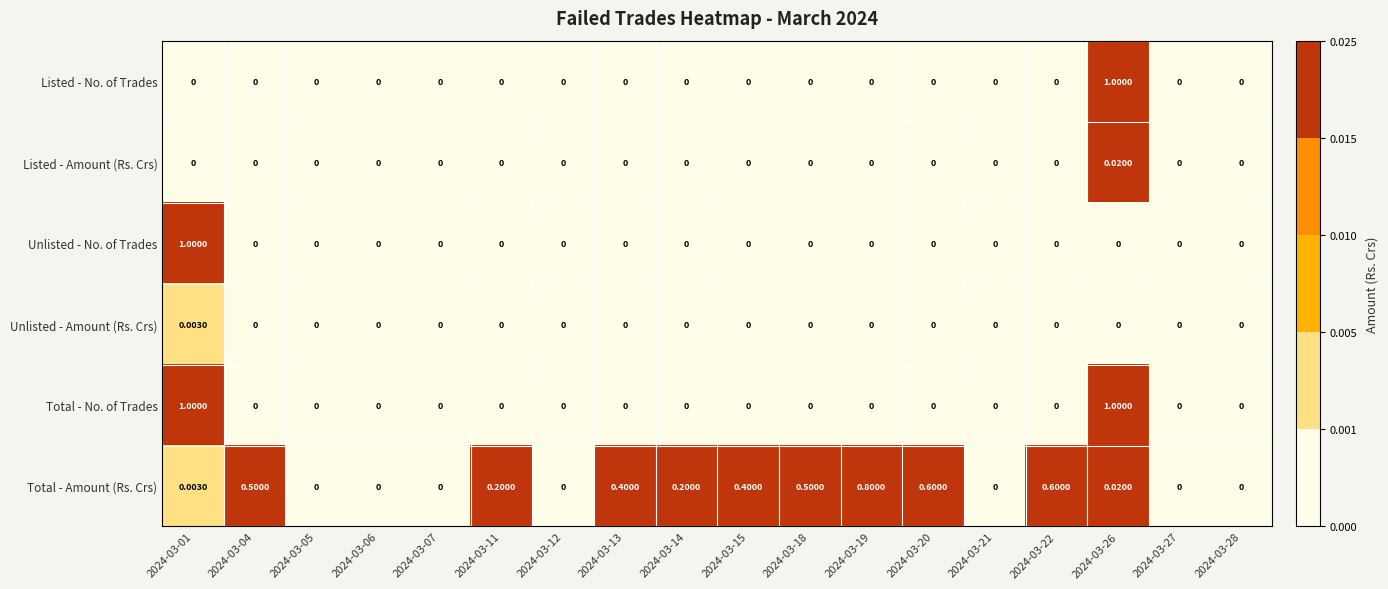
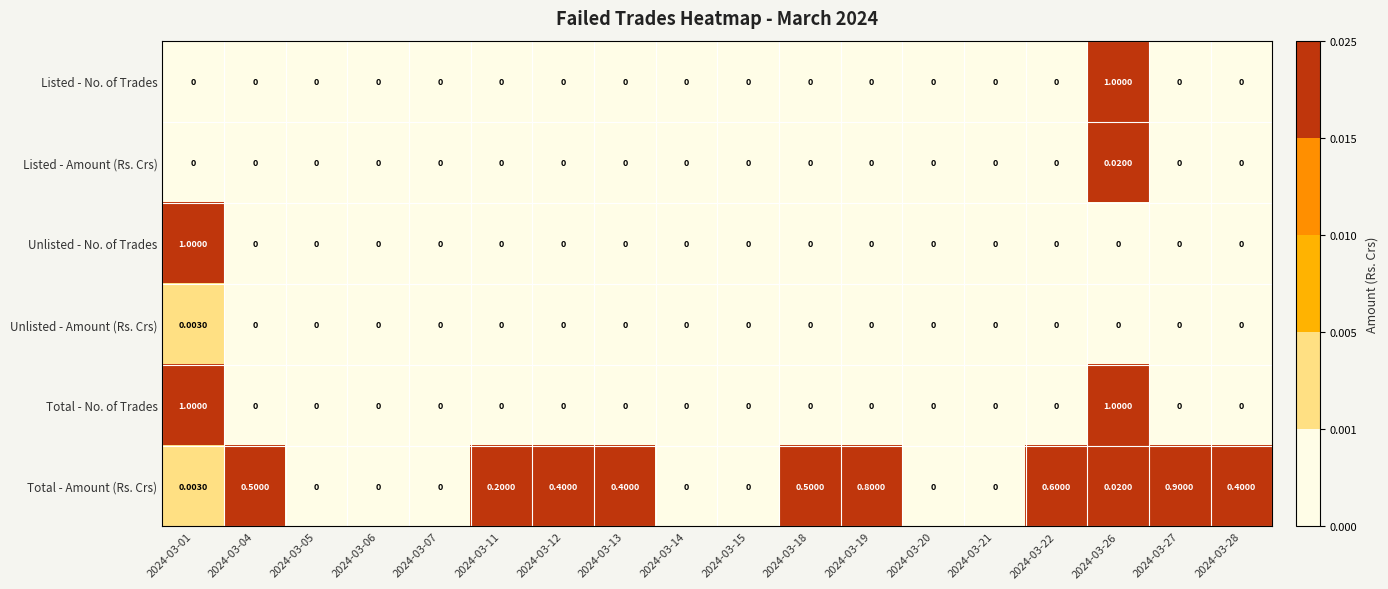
  {
    "Listed - No. of Trades": {
      "2024-03-01": 0,
      "2024-03-04": 0,
      "2024-03-05": 0,
      "2024-03-06": 0,
      "2024-03-07": 0,
      "2024-03-11": 0,
      "2024-03-12": 0,
      "2024-03-13": 0,
      "2024-03-14": 0,
      "2024-03-15": 0,
      "2024-03-18": 0,
      "2024-03-19": 0,
      "2024-03-20": 0,
      "2024-03-21": 0,
      "2024-03-22": 0,
      "2024-03-26": 1.0000,
      "2024-03-27": 0,
      "2024-03-28": 0
    },
    "Listed - Amount (Rs. Crs)": {
      "2024-03-01": 0,
      "2024-03-04": 0,
      "2024-03-05": 0,
      "2024-03-06": 0,
      "2024-03-07": 0,
      "2024-03-11": 0,
      "2024-03-12": 0,
      "2024-03-13": 0,
      "2024-03-14": 0,
      "2024-03-15": 0,
      "2024-03-18": 0,
      "2024-03-19": 0,
      "2024-03-20": 0,
      "2024-03-21": 0,
      "2024-03-22": 0,
      "2024-03-26": 0.0200,
      "2024-03-27": 0,
      "2024-03-28": 0
    },
    "Unlisted - No. of Trades": {
      "2024-03-01": 1.0000,
      "2024-03-04": 0,
      "2024-03-05": 0,
      "2024-03-06": 0,
      "2024-03-07": 0,
      "2024-03-11": 0,
      "2024-03-12": 0,
      "2024-03-13": 0,
      "2024-03-14": 0,
      "2024-03-15": 0,
      "2024-03-18": 0,
      "2024-03-19": 0,
      "2024-03-20": 0,
      "2024-03-21": 0,
      "2024-03-22": 0,
      "2024-03-26": 0,
      "2024-03-27": 0,
      "2024-03-28": 0
    },
    "Unlisted - Amount (Rs. Crs)": {
      "2024-03-01": 0.0030,
      "2024-03-04": 0,
      "2024-03-05": 0,
      "2024-03-06": 0,
      "2024-03-07": 0,
      "2024-03-11": 0,
      "2024-03-12": 0,
      "2024-03-13": 0,
      "2024-03-14": 0,
      "2024-03-15": 0,
      "2024-03-18": 0,
      "2024-03-19": 0,
      "2024-03-20": 0,
      "2024-03-21": 0,
      "2024-03-22": 0,
      "2024-03-26": 0,
      "2024-03-27": 0,
      "2024-03-28": 0
    },
    "Total - No. of Trades": {
      "2024-03-01": 1.0000,
      "2024-03-04": 0,
      "2024-03-05": 0,
      "2024-03-06": 0,
      "2024-03-07": 0,
      "2024-03-11": 0,
      "2024-03-12": 0,
      "2024-03-13": 0,
      "2024-03-14": 0,
      "2024-03-15": 0,
      "2024-03-18": 0,
      "2024-03-19": 0,
      "2024-03-20": 0,
      "2024-03-21": 0,
      "2024-03-22": 0,
      "2024-03-26": 1.0000,
      "2024-03-27": 0,
      "2024-03-28": 0
    },
    "Total - Amount (Rs. Crs)": {
      "2024-03-01": 0.0030,
      "2024-03-04": 0.5000,
      "2024-03-05": 0,
      "2024-03-06": 0,
      "2024-03-07": 0,
      "2024-03-11": 0.2000,
-     "2024-03-12": 0,
+     "2024-03-12": 0.4000,
      "2024-03-13": 0.4000,
-     "2024-03-14": 0.2000,
-     "2024-03-15": 0.4000,
+     "2024-03-14": 0,
+     "2024-03-15": 0,
      "2024-03-18": 0.5000,
      "2024-03-19": 0.8000,
-     "2024-03-20": 0.6000,
+     "2024-03-20": 0,
      "2024-03-21": 0,
      "2024-03-22": 0.6000,
      "2024-03-26": 0.0200,
-     "2024-03-27": 0,
-     "2024-03-28": 0
+     "2024-03-27": 0.9000,
+     "2024-03-28": 0.4000
    }
  }
